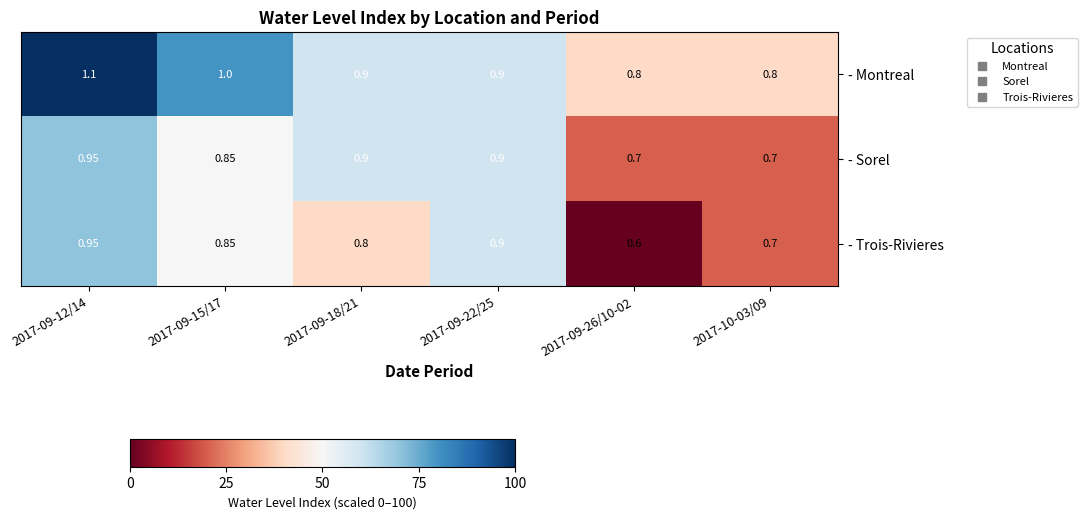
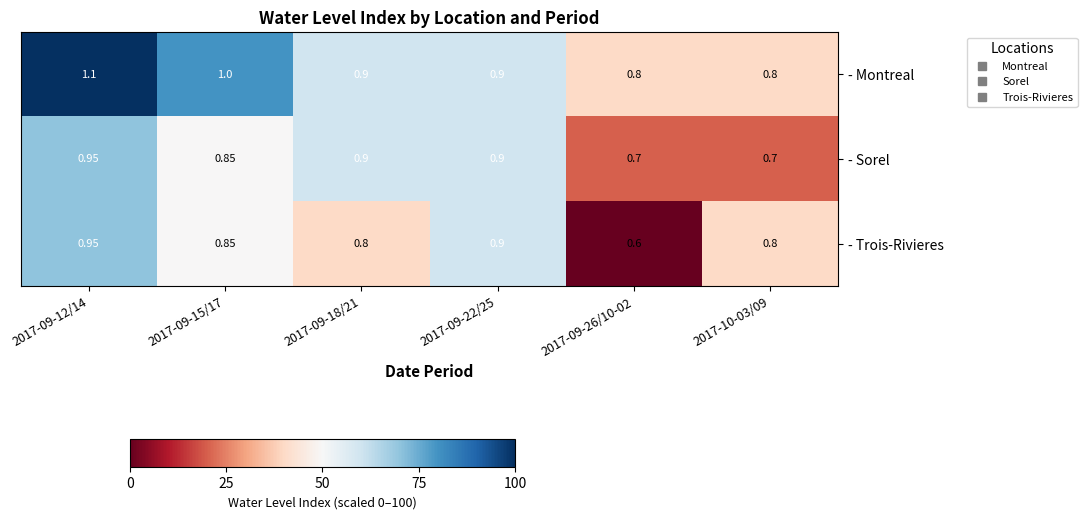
  {
    "- Montreal": {
      "2017-09-12/14": 1.1,
      "2017-09-15/17": 1.0,
      "2017-09-26/10-02": 0.8,
      "2017-10-03/09": 0.8
    },
    "- Sorel": {
      "2017-09-12/14": 0.95,
      "2017-09-15/17": 0.85,
      "2017-09-26/10-02": 0.7,
      "2017-10-03/09": 0.7
    },
    "- Trois-Rivieres": {
      "2017-09-12/14": 0.95,
      "2017-09-15/17": 0.85,
      "2017-09-18/21": 0.8,
      "2017-09-26/10-02": 0.6,
-     "2017-10-03/09": 0.7
+     "2017-10-03/09": 0.8
    }
  }
